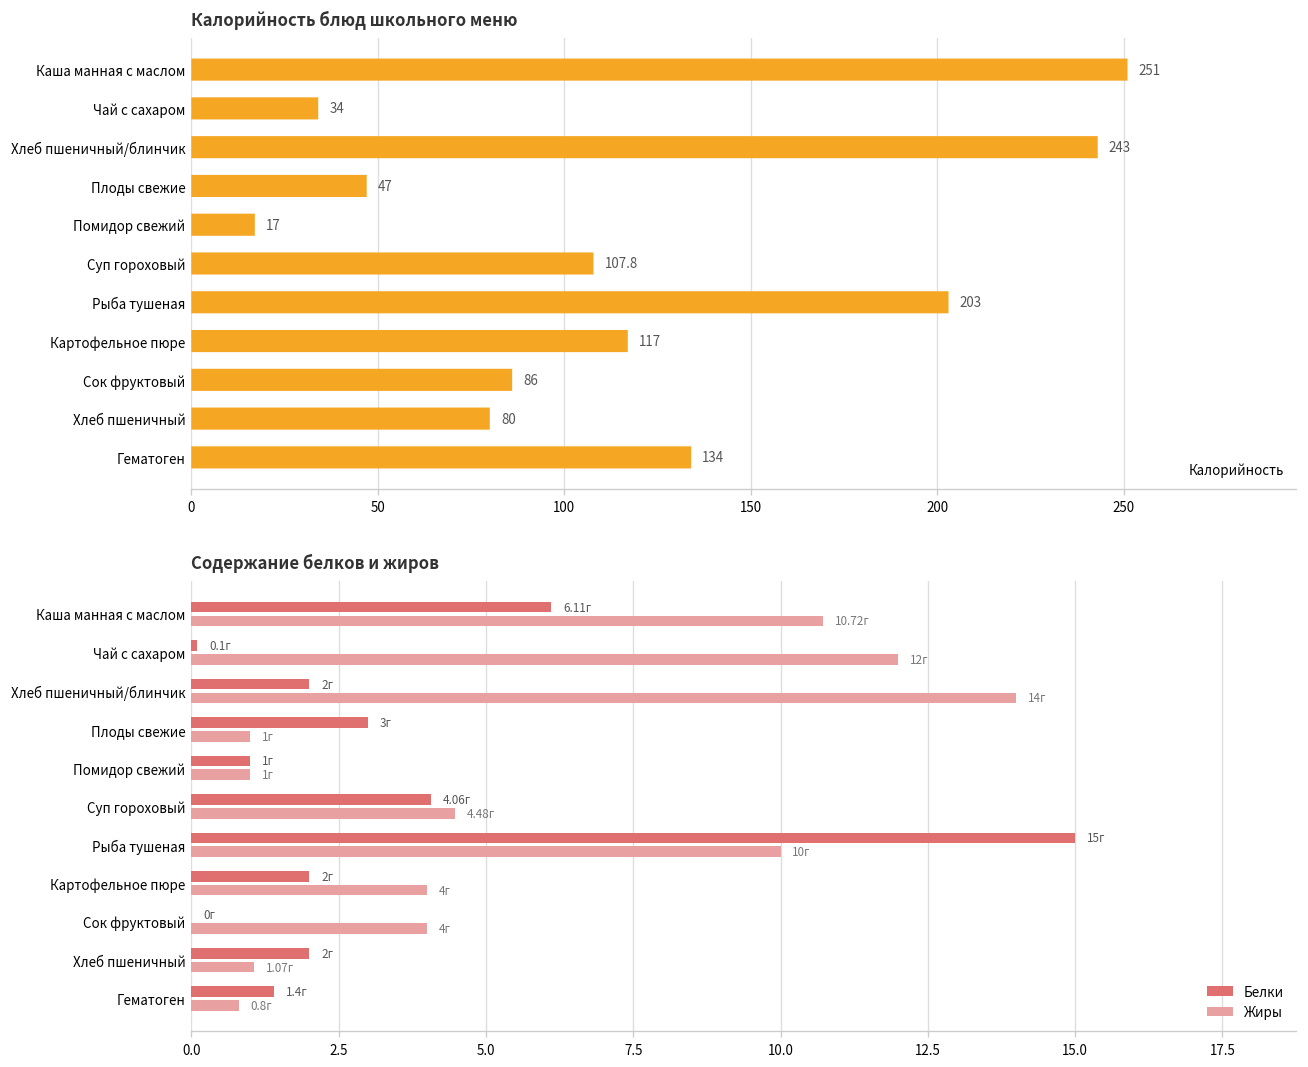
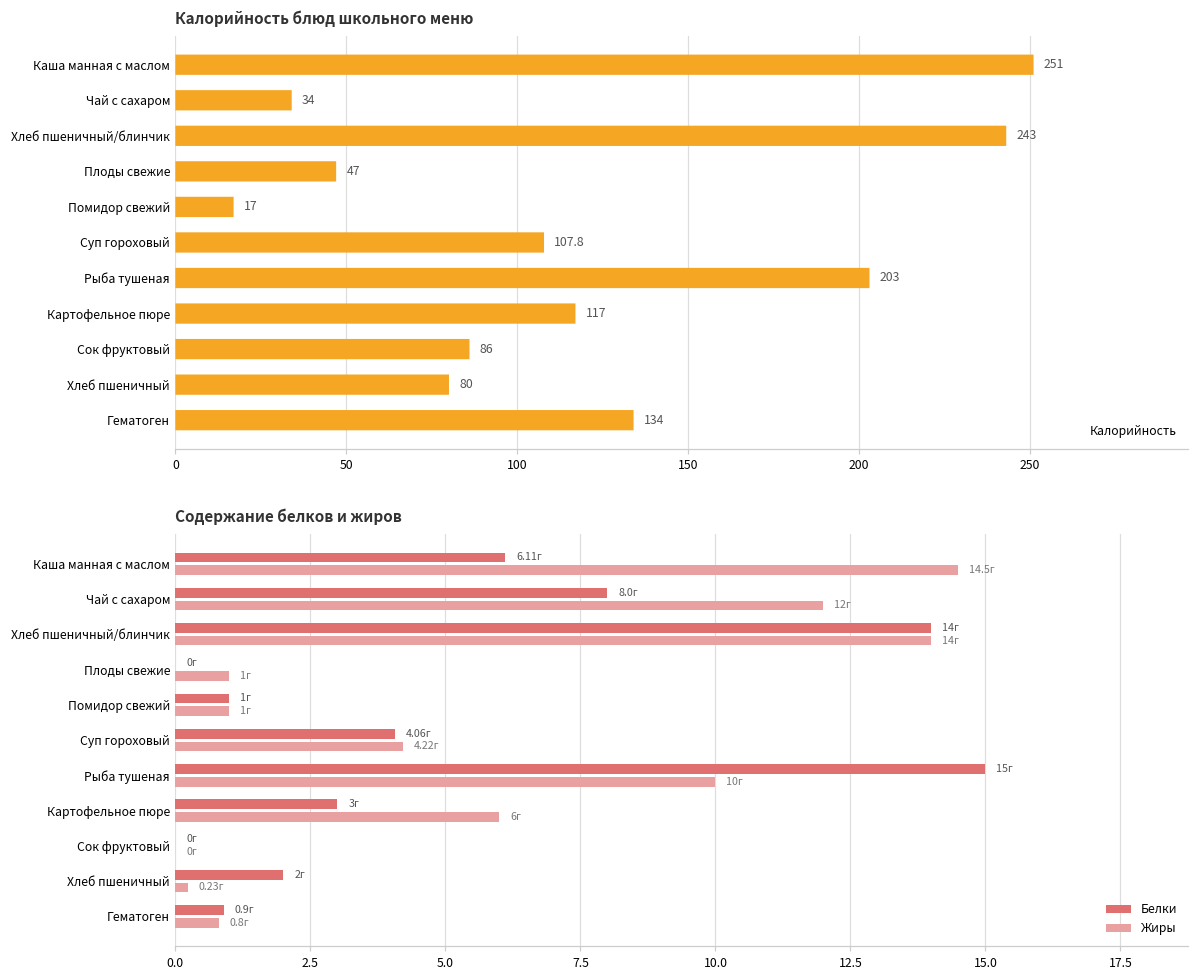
  {
    "Содержание белков и жиров": {
      "Белки": {
        "Каша манная с маслом": "6.11г",
-       "Чай с сахаром": "0.1г",
-       "Хлеб пшеничный/блинчик": "2г",
-       "Плоды свежие": "3г",
+       "Чай с сахаром": "8.0г",
+       "Хлеб пшеничный/блинчик": "14г",
+       "Плоды свежие": "0г",
        "Помидор свежий": "1г",
        "Суп гороховый": "4.06г",
        "Рыба тушеная": "15г",
-       "Картофельное пюре": "2г",
+       "Картофельное пюре": "3г",
        "Сок фруктовый": "0г",
        "Хлеб пшеничный": "2г",
-       "Гематоген": "1.4г"
+       "Гематоген": "0.9г"
      },
      "Жиры": {
-       "Каша манная с маслом": "10.72г",
+       "Каша манная с маслом": "14.5г",
        "Чай с сахаром": "12г",
        "Хлеб пшеничный/блинчик": "14г",
        "Плоды свежие": "1г",
        "Помидор свежий": "1г",
-       "Суп гороховый": "4.48г",
+       "Суп гороховый": "4.22г",
        "Рыба тушеная": "10г",
-       "Картофельное пюре": "4г",
-       "Сок фруктовый": "4г",
-       "Хлеб пшеничный": "1.07г",
+       "Картофельное пюре": "6г",
+       "Сок фруктовый": "0г",
+       "Хлеб пшеничный": "0.23г",
        "Гематоген": "0.8г"
      }
    }
  }
